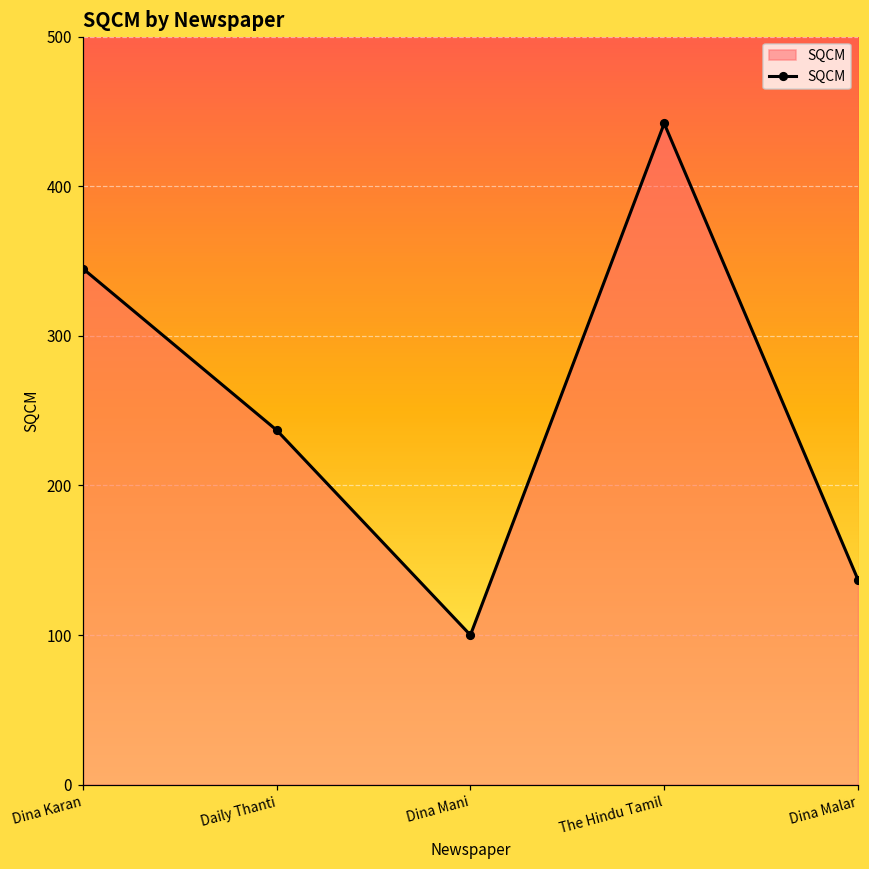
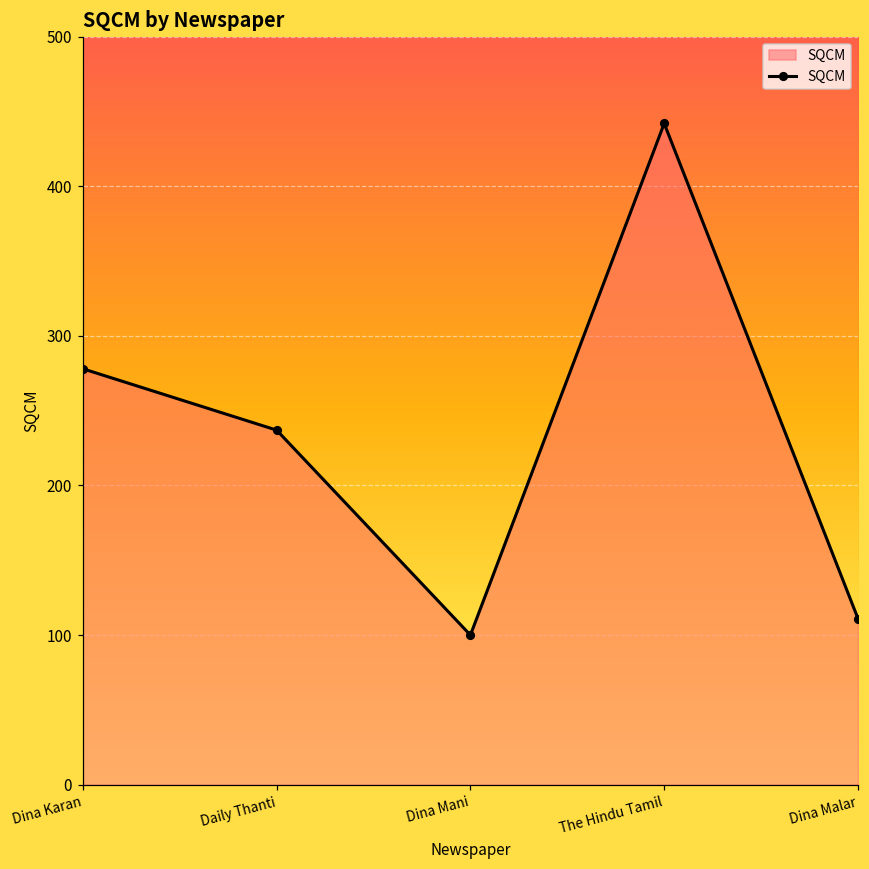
  {
-   "Dina Karan": 345,
+   "Dina Karan": 278,
    "Daily Thanti": 237,
    "Dina Mani": 100,
    "The Hindu Tamil": 442,
-   "Dina Malar": 137
+   "Dina Malar": 111
  }
